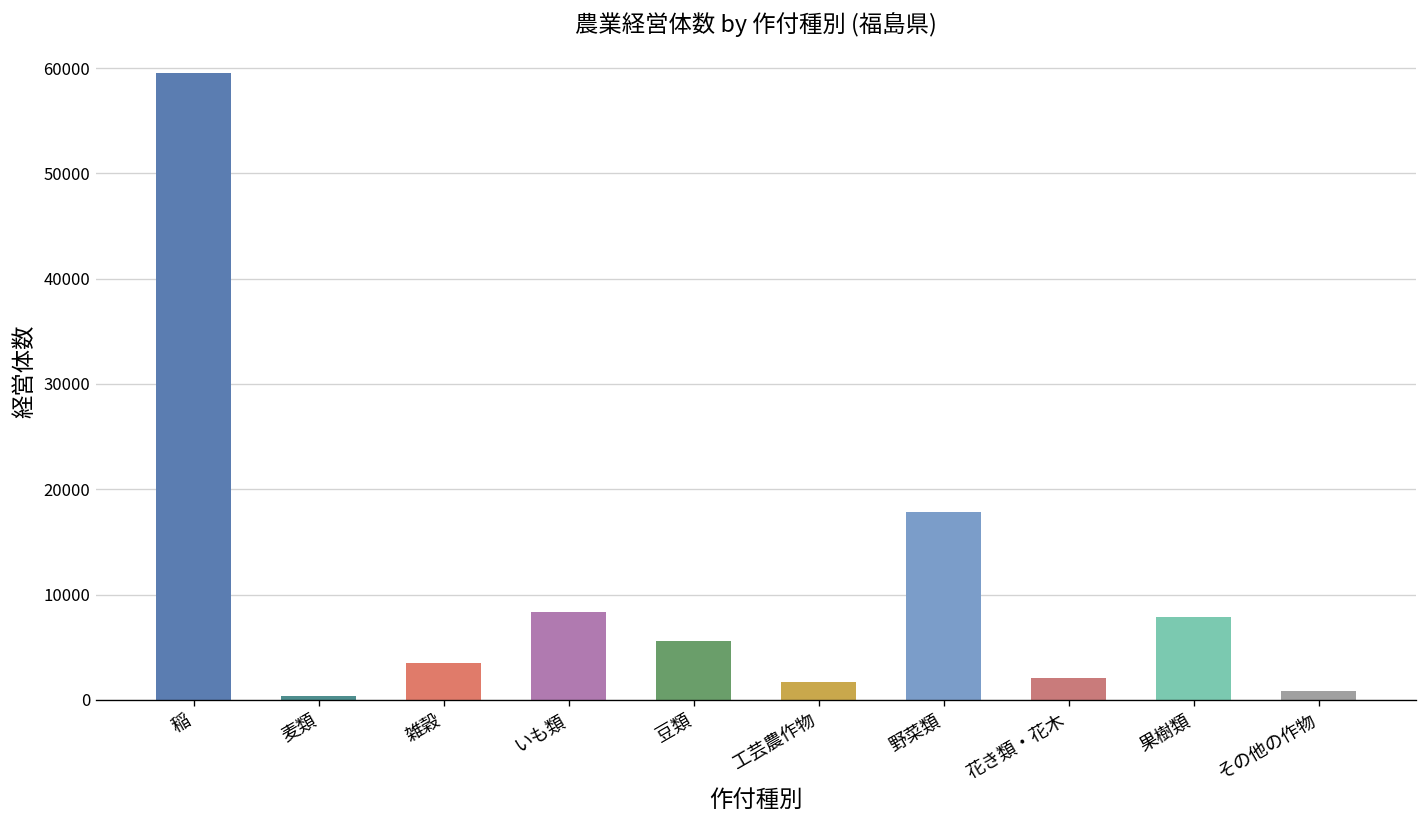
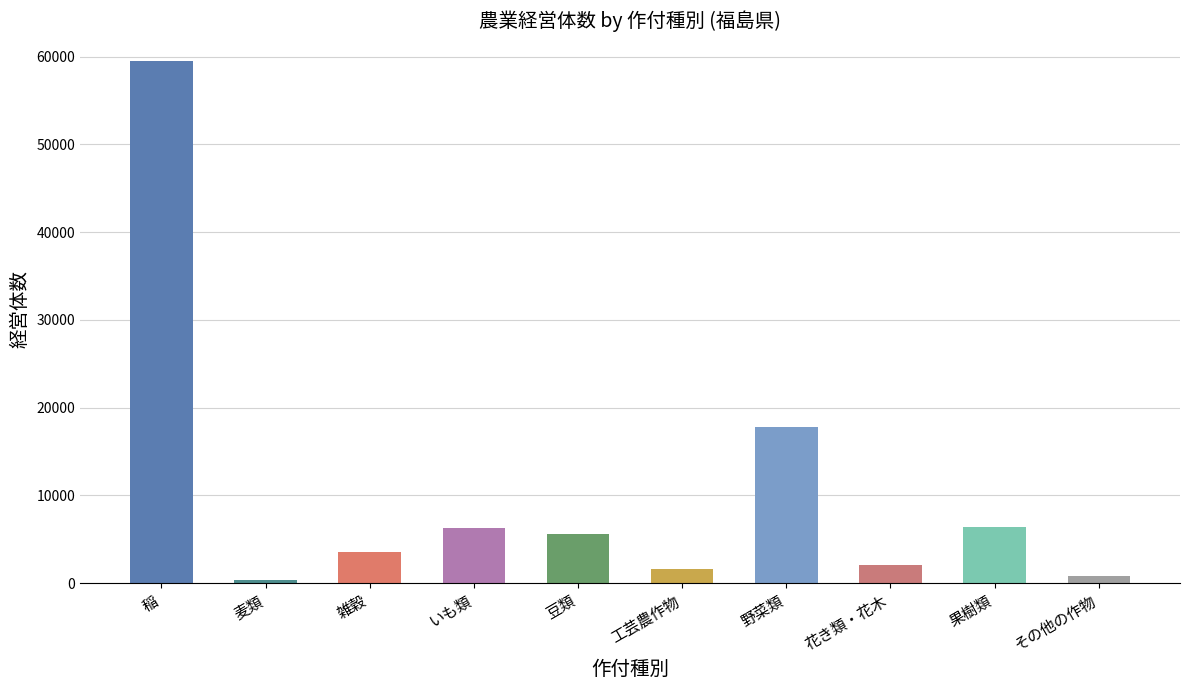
  {
    "稲": 59000,
    "麦類": 0,
    "雑穀": 4000,
-   "いも類": 8000,
+   "いも類": 6000,
    "豆類": 6000,
    "工芸農作物": 2000,
    "野菜類": 18000,
    "花き類・花木": 2000,
-   "果樹類": 8000,
+   "果樹類": 6000,
    "その他の作物": 1000
  }
